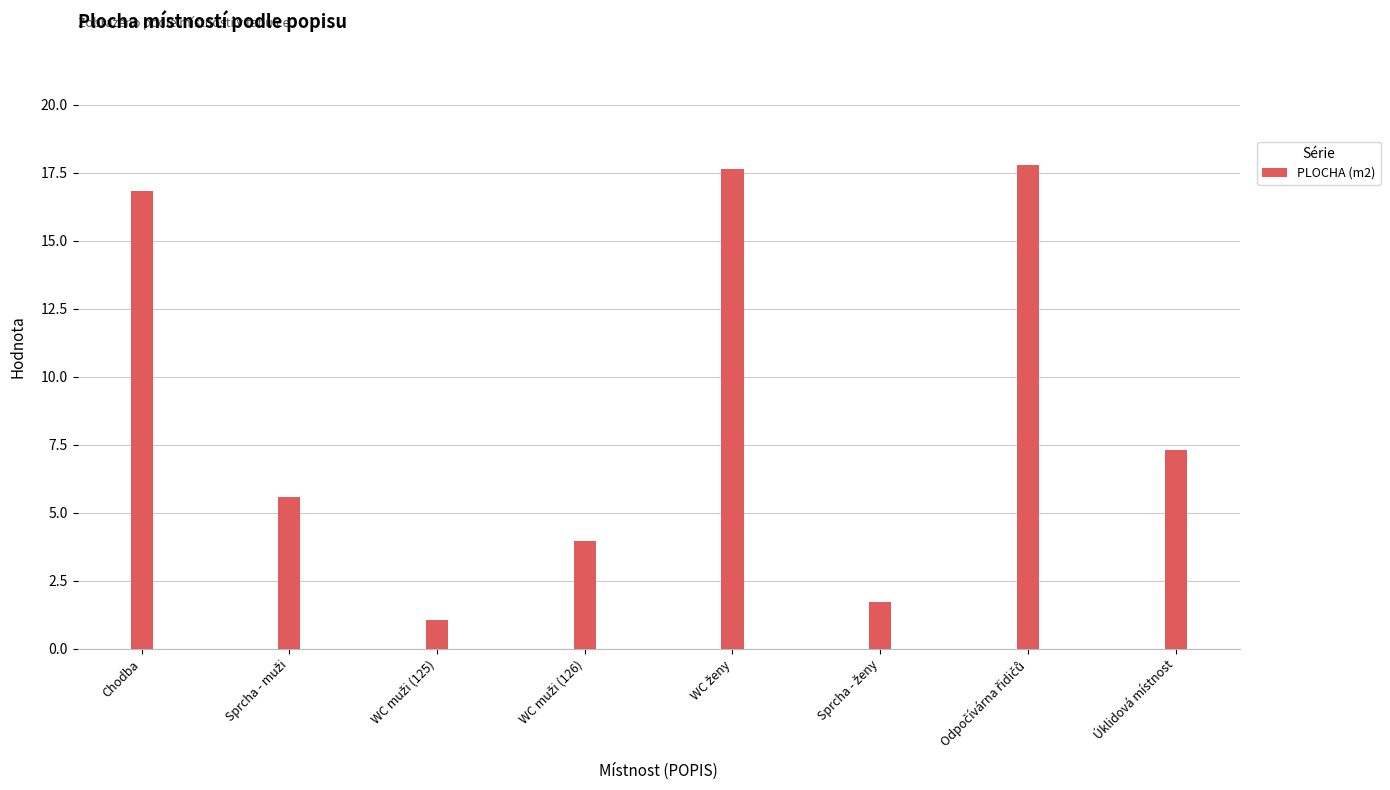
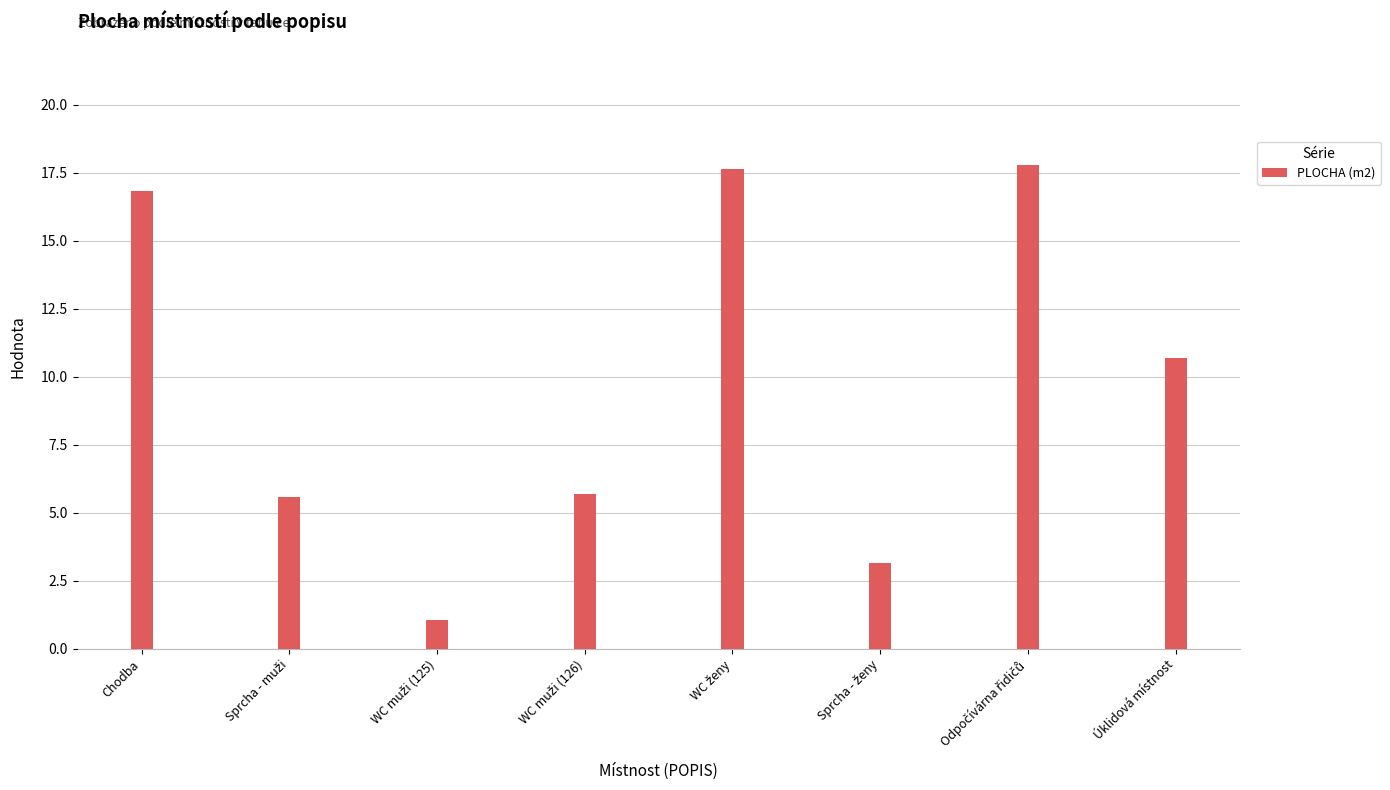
  {
    "Chodba": 16.9,
    "Sprcha - muži": 5.6,
    "WC muži (125)": 1.1,
-   "WC muži (126)": 4.0,
+   "WC muži (126)": 5.7,
    "WC ženy": 17.6,
-   "Sprcha - ženy": 1.7,
+   "Sprcha - ženy": 3.2,
    "Odpočívárna řidičů": 17.8,
-   "Úklidová místnost": 7.3
+   "Úklidová místnost": 10.7
  }
